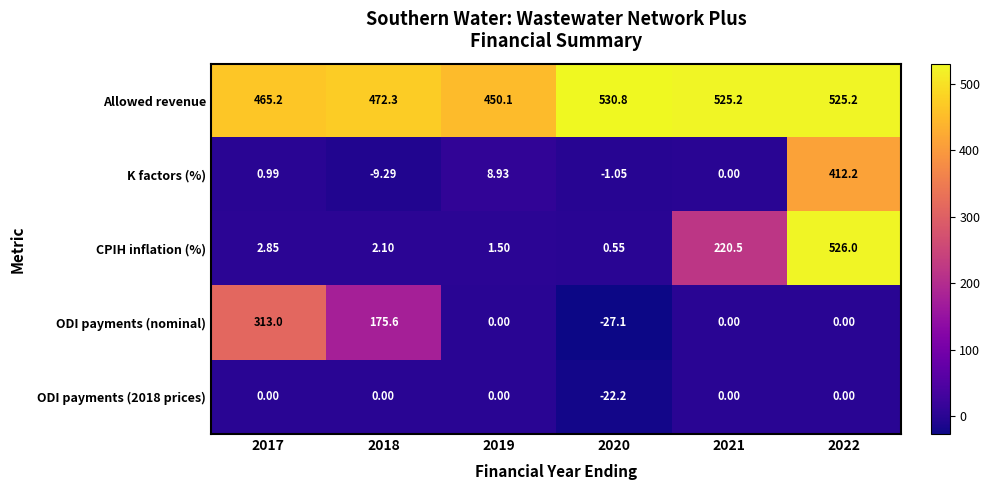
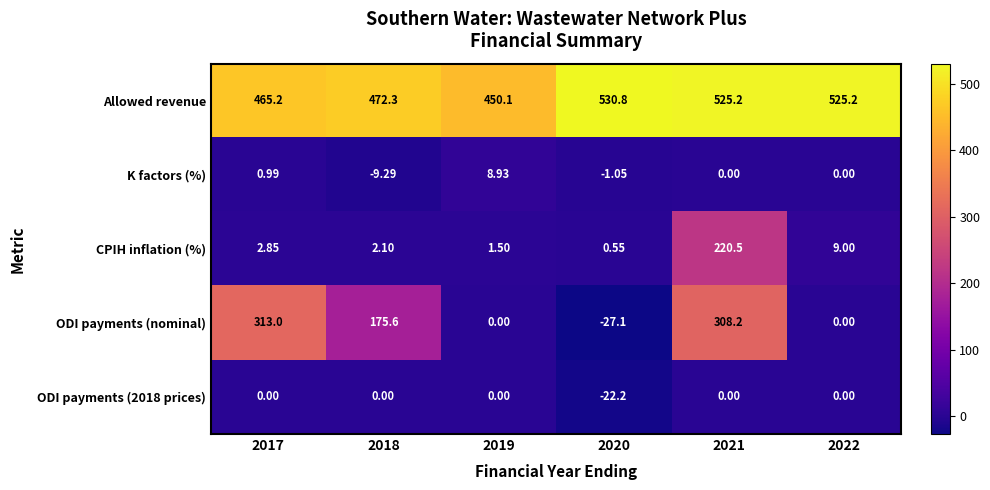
  {
    "Allowed revenue": {
      "2017": 465.2,
      "2018": 472.3,
      "2019": 450.1,
      "2020": 530.8,
      "2021": 525.2,
      "2022": 525.2
    },
    "K factors (%)": {
      "2017": 0.99,
      "2018": -9.29,
      "2019": 8.93,
      "2020": -1.05,
      "2021": 0.00,
-     "2022": 412.2
+     "2022": 0.00
    },
    "CPIH inflation (%)": {
      "2017": 2.85,
      "2018": 2.10,
      "2019": 1.50,
      "2020": 0.55,
      "2021": 220.5,
-     "2022": 526.0
+     "2022": 9.00
    },
    "ODI payments (nominal)": {
      "2017": 313.0,
      "2018": 175.6,
      "2019": 0.00,
      "2020": -27.1,
-     "2021": 0.00,
+     "2021": 308.2,
      "2022": 0.00
    },
    "ODI payments (2018 prices)": {
      "2017": 0.00,
      "2018": 0.00,
      "2019": 0.00,
      "2020": -22.2,
      "2021": 0.00,
      "2022": 0.00
    }
  }
